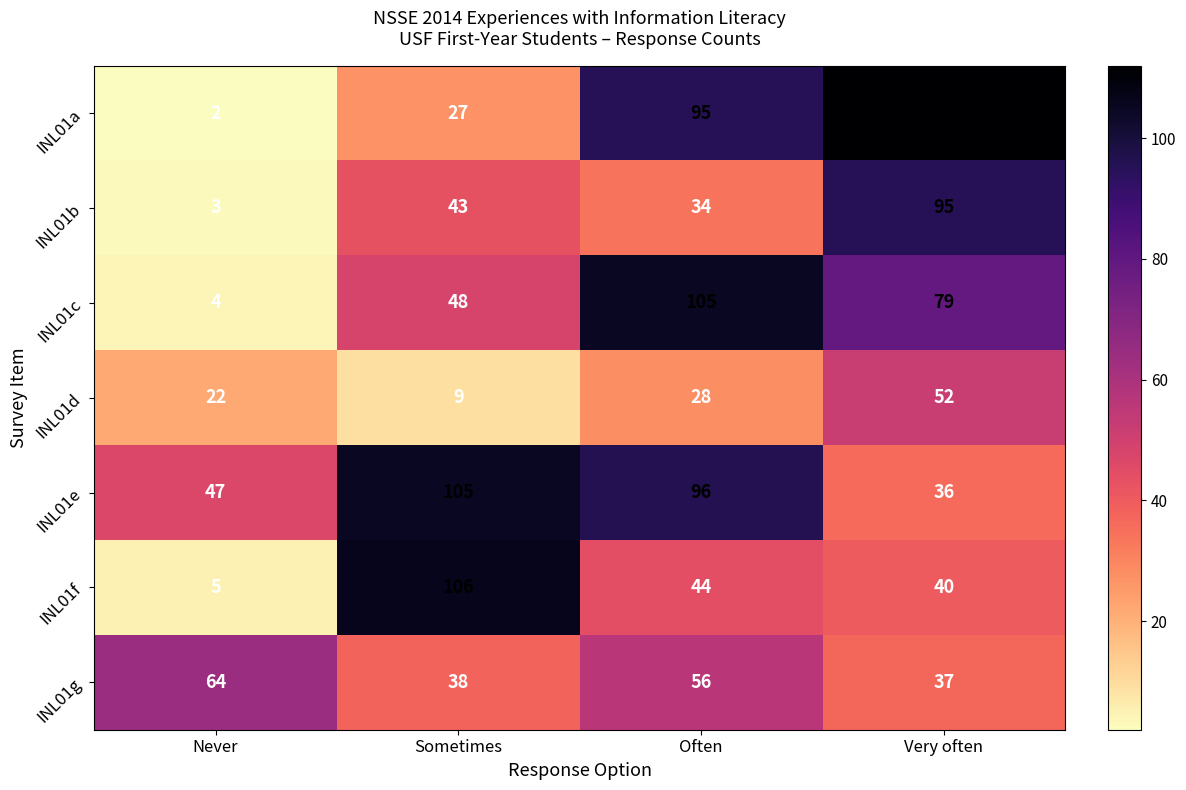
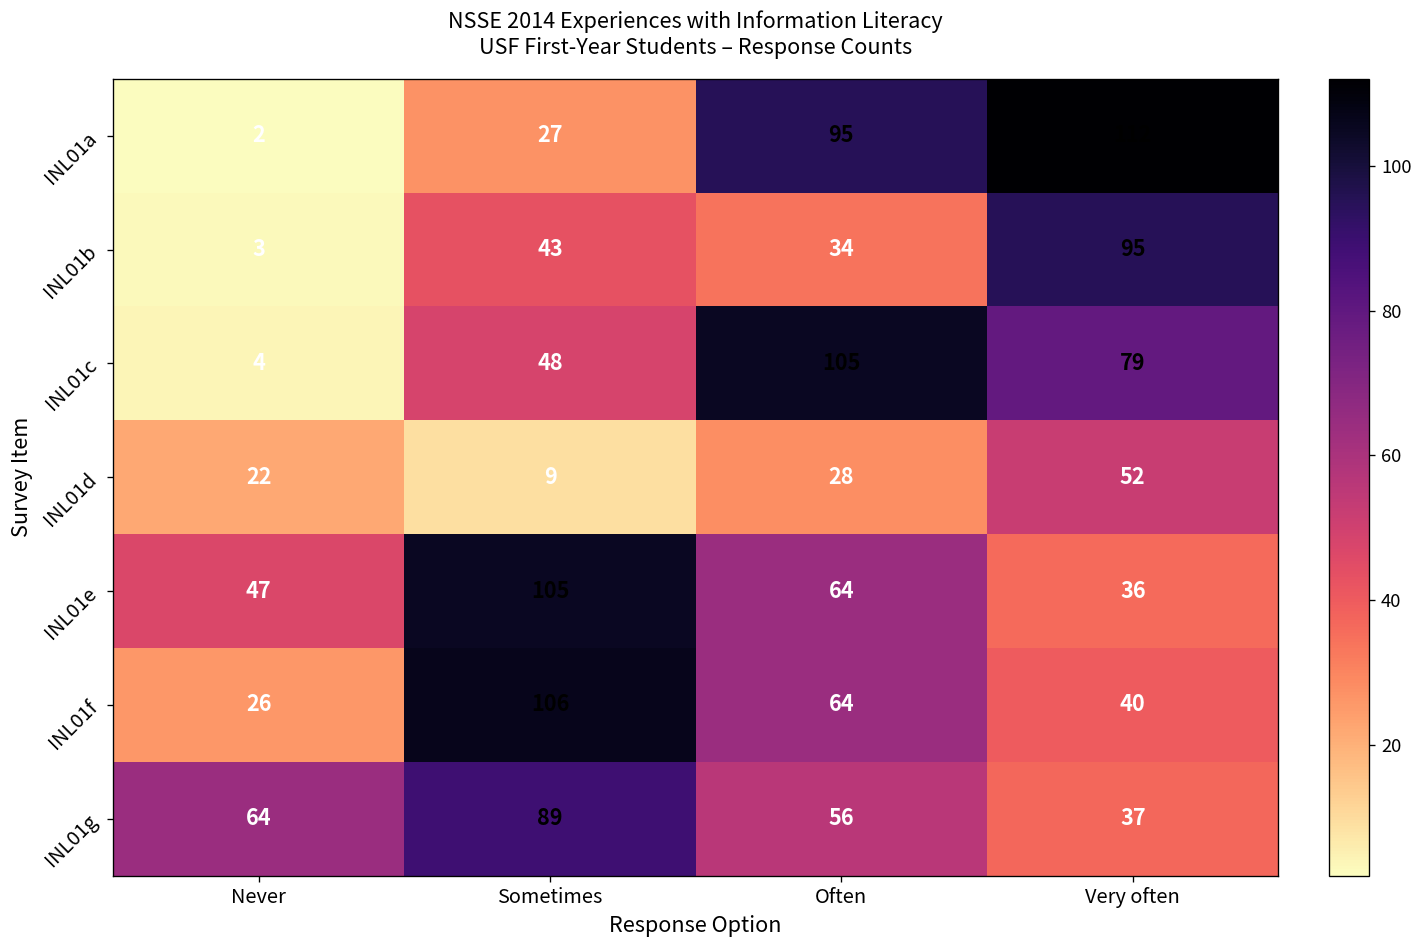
  {
    "INL01a": {
      "Never": 2,
      "Sometimes": 27,
      "Often": 95
    },
    "INL01b": {
      "Never": 3,
      "Sometimes": 43,
      "Often": 34,
      "Very often": 95
    },
    "INL01c": {
      "Never": 4,
      "Sometimes": 48,
      "Very often": 79
    },
    "INL01d": {
      "Never": 22,
      "Sometimes": 9,
      "Often": 28,
      "Very often": 52
    },
    "INL01e": {
      "Never": 47,
-     "Often": 96,
+     "Often": 64,
      "Very often": 36
    },
    "INL01f": {
-     "Never": 5,
-     "Often": 44,
+     "Never": 26,
+     "Often": 64,
      "Very often": 40
    },
    "INL01g": {
      "Never": 64,
-     "Sometimes": 38,
+     "Sometimes": 89,
      "Often": 56,
      "Very often": 37
    }
  }
